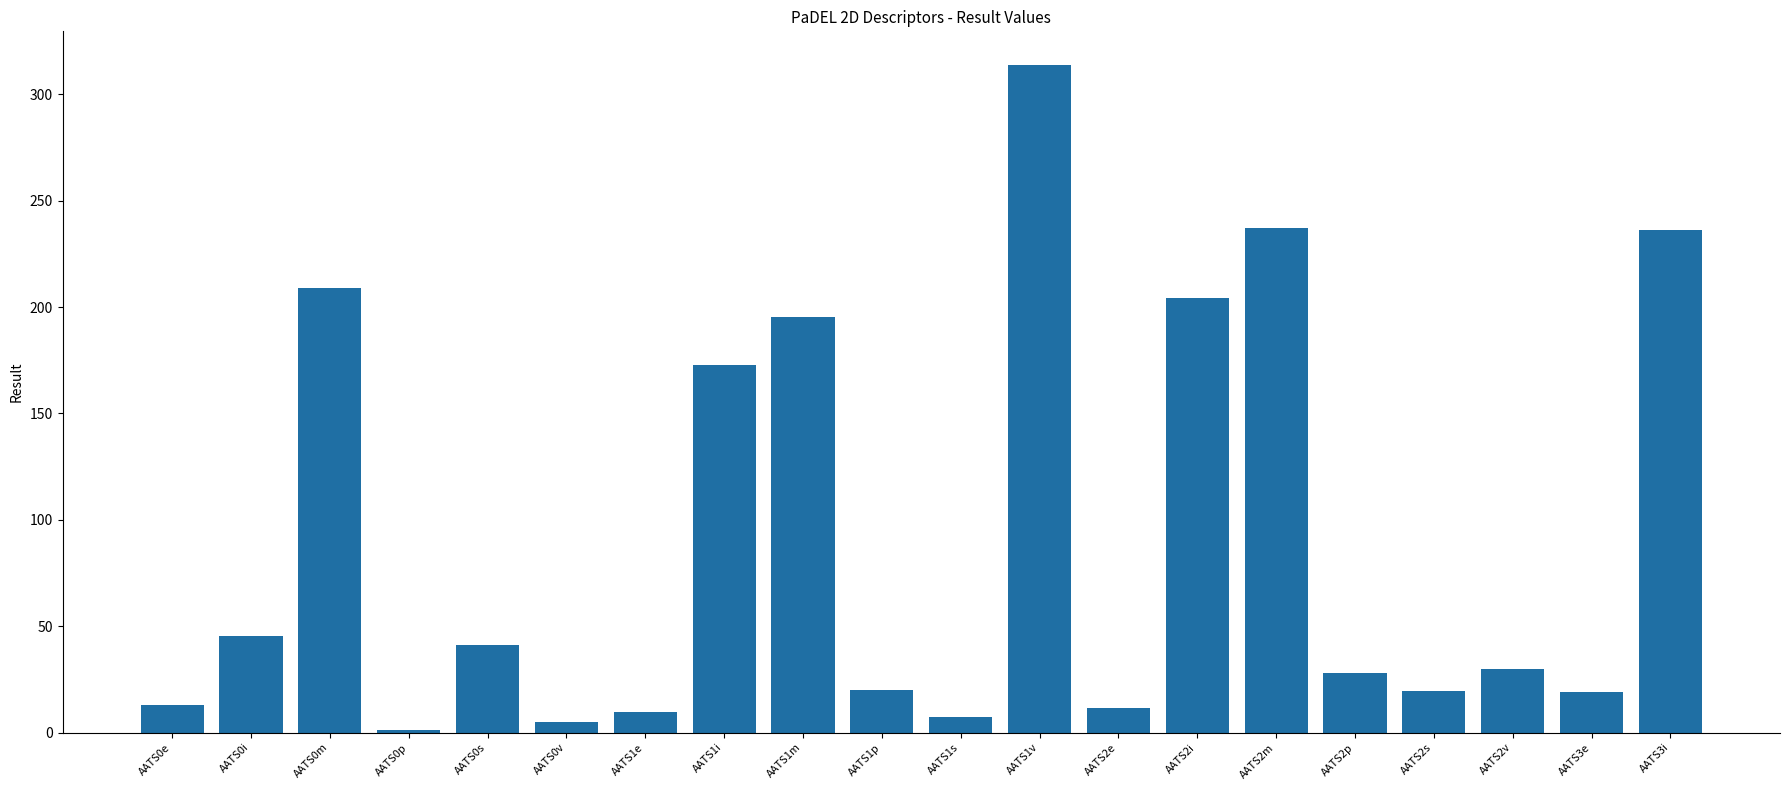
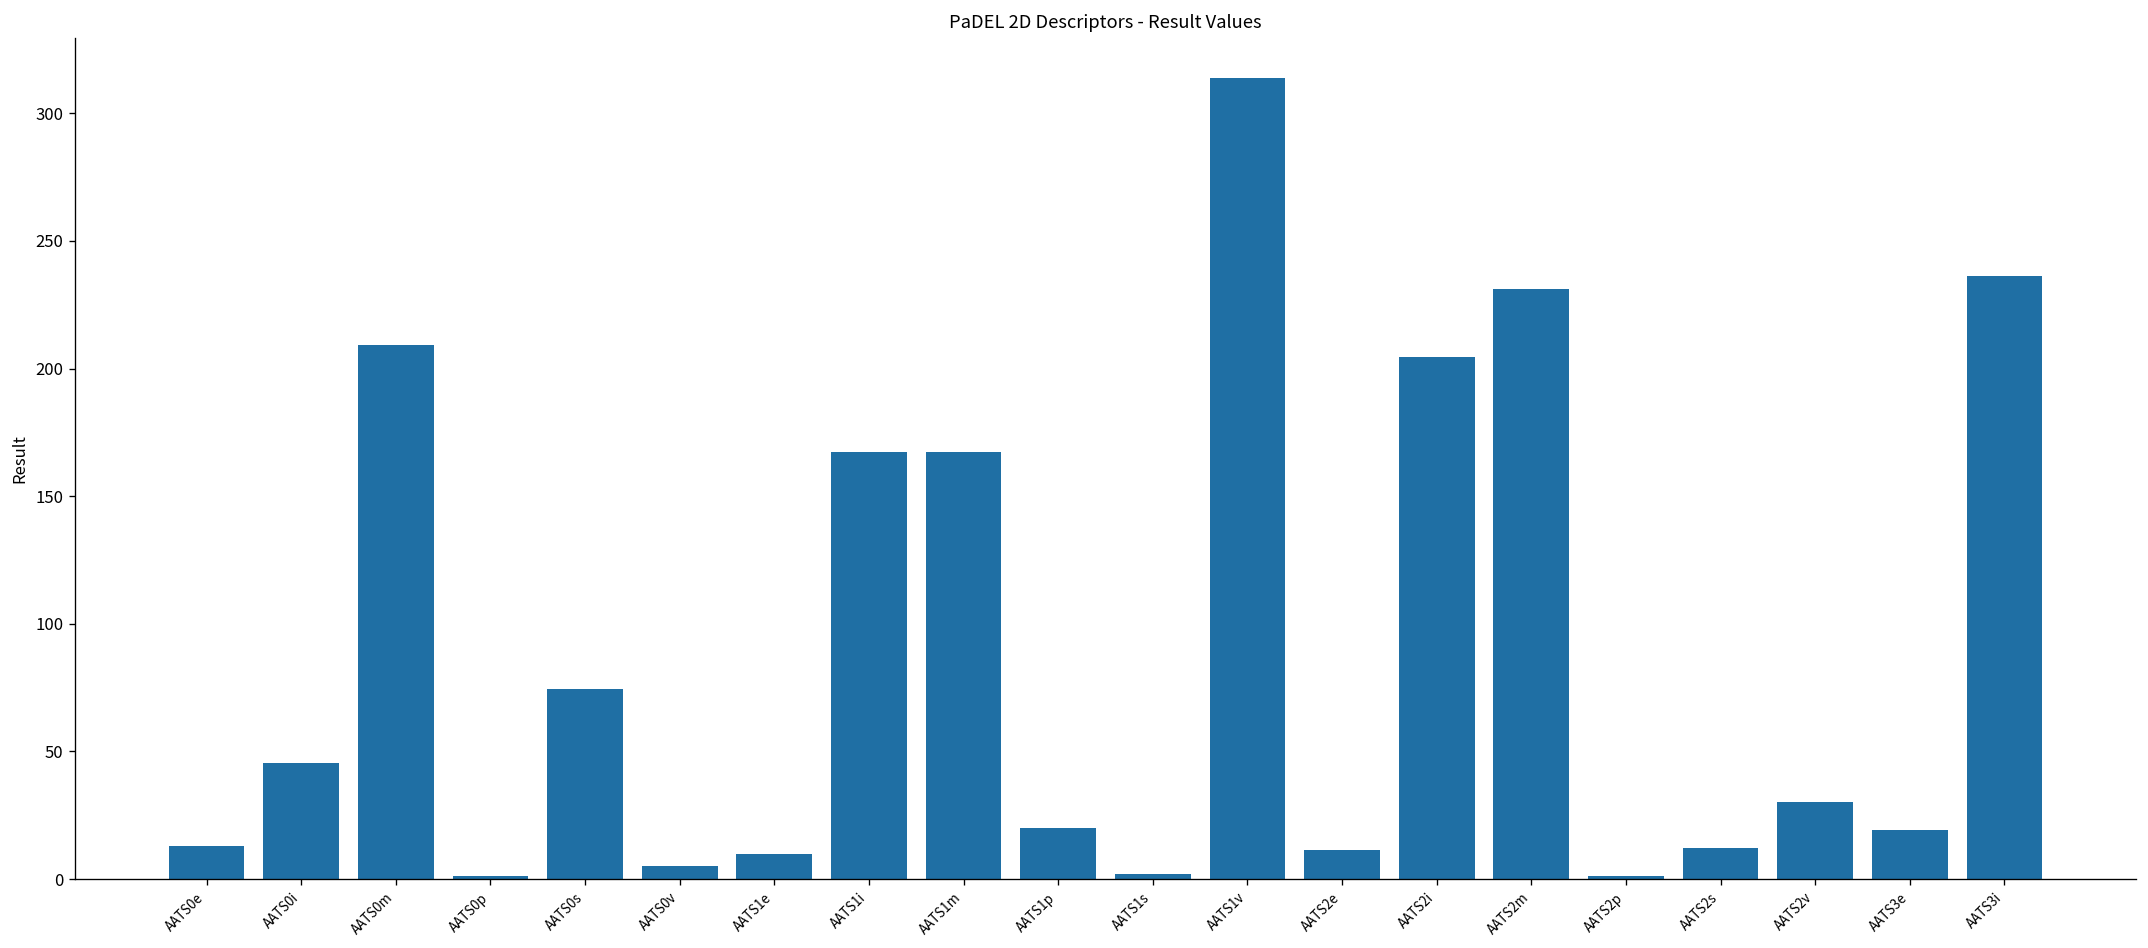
  {
    "AATS0e": 13,
    "AATS0i": 46,
    "AATS0m": 209,
-   "AATS0s": 41,
+   "AATS0s": 75,
    "AATS0v": 5,
    "AATS1e": 10,
-   "AATS1i": 173,
-   "AATS1m": 195,
+   "AATS1i": 167,
+   "AATS1m": 167,
    "AATS1p": 20,
-   "AATS1s": 7,
+   "AATS1s": 2,
    "AATS1v": 314,
    "AATS2e": 11,
    "AATS2i": 204,
-   "AATS2m": 237,
-   "AATS2p": 28,
-   "AATS2s": 19,
+   "AATS2m": 231,
+   "AATS2p": 1,
+   "AATS2s": 12,
    "AATS2v": 30,
    "AATS3e": 19,
    "AATS3i": 236
  }
